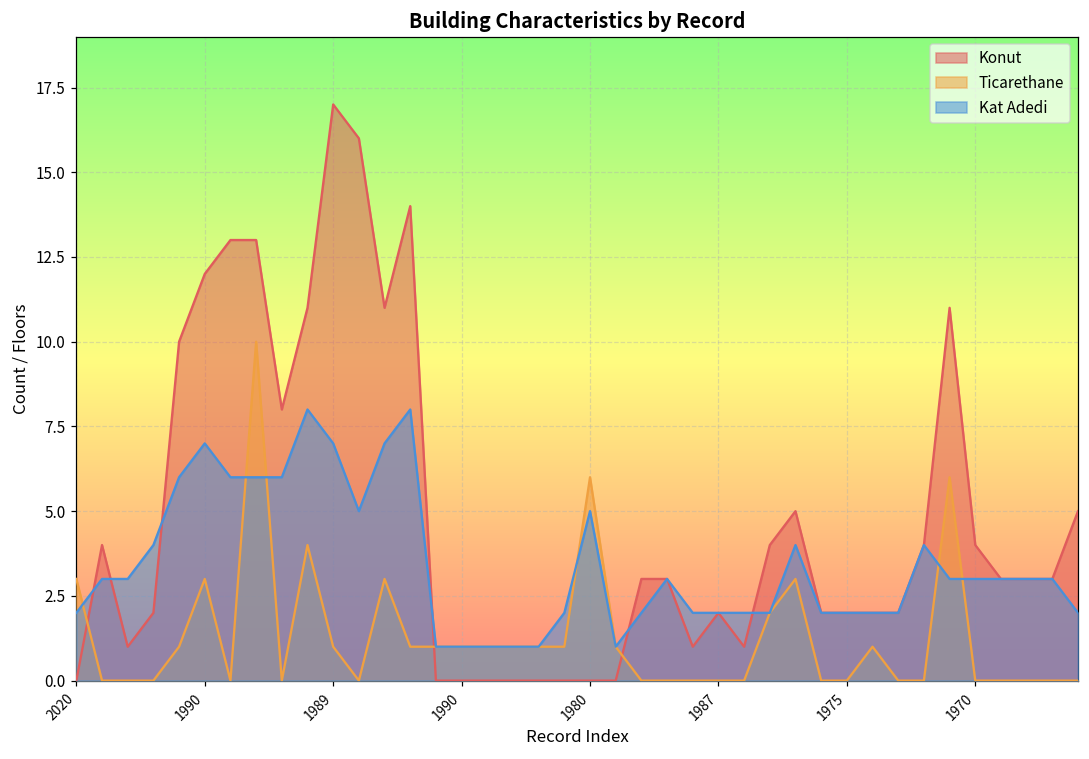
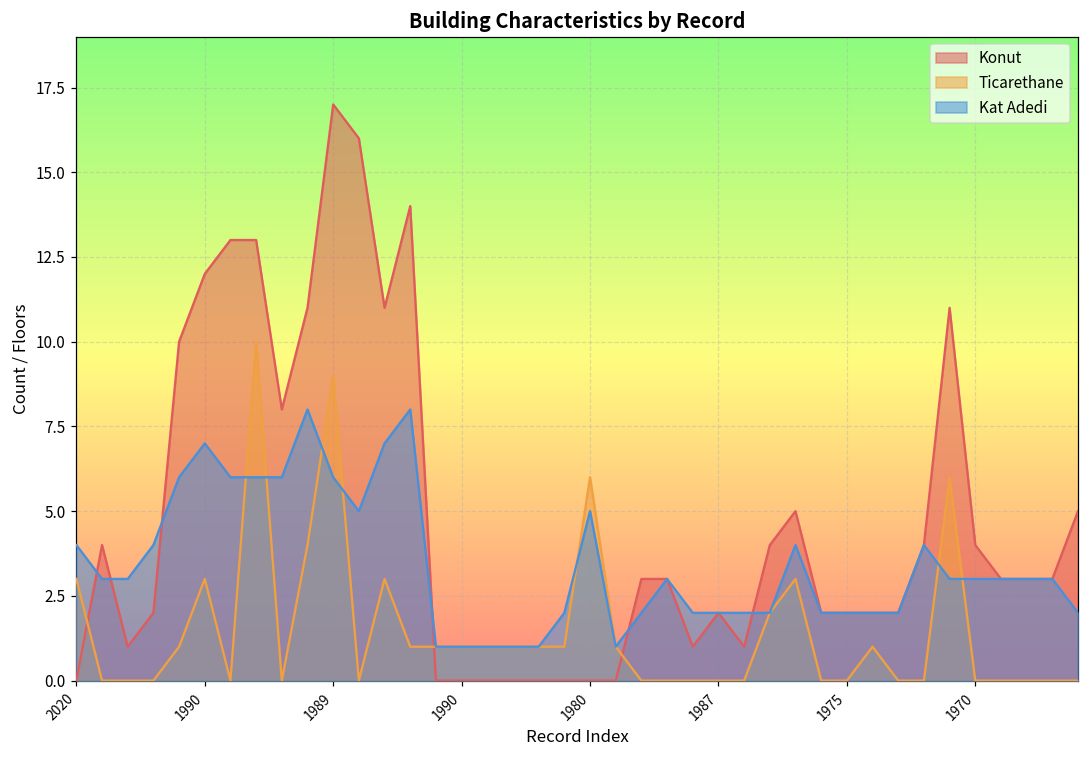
  {
    "Konut": {
      "2020": 0,
      "1989": 17,
      "1980": 0
    },
    "Ticarethane": {
      "2020": 3,
-     "1989": 1,
+     "1989": 9,
      "1980": 6
    },
    "Kat Adedi": {
-     "2020": 2,
-     "1989": 7,
+     "2020": 4,
+     "1989": 6,
      "1980": 5
    }
  }
